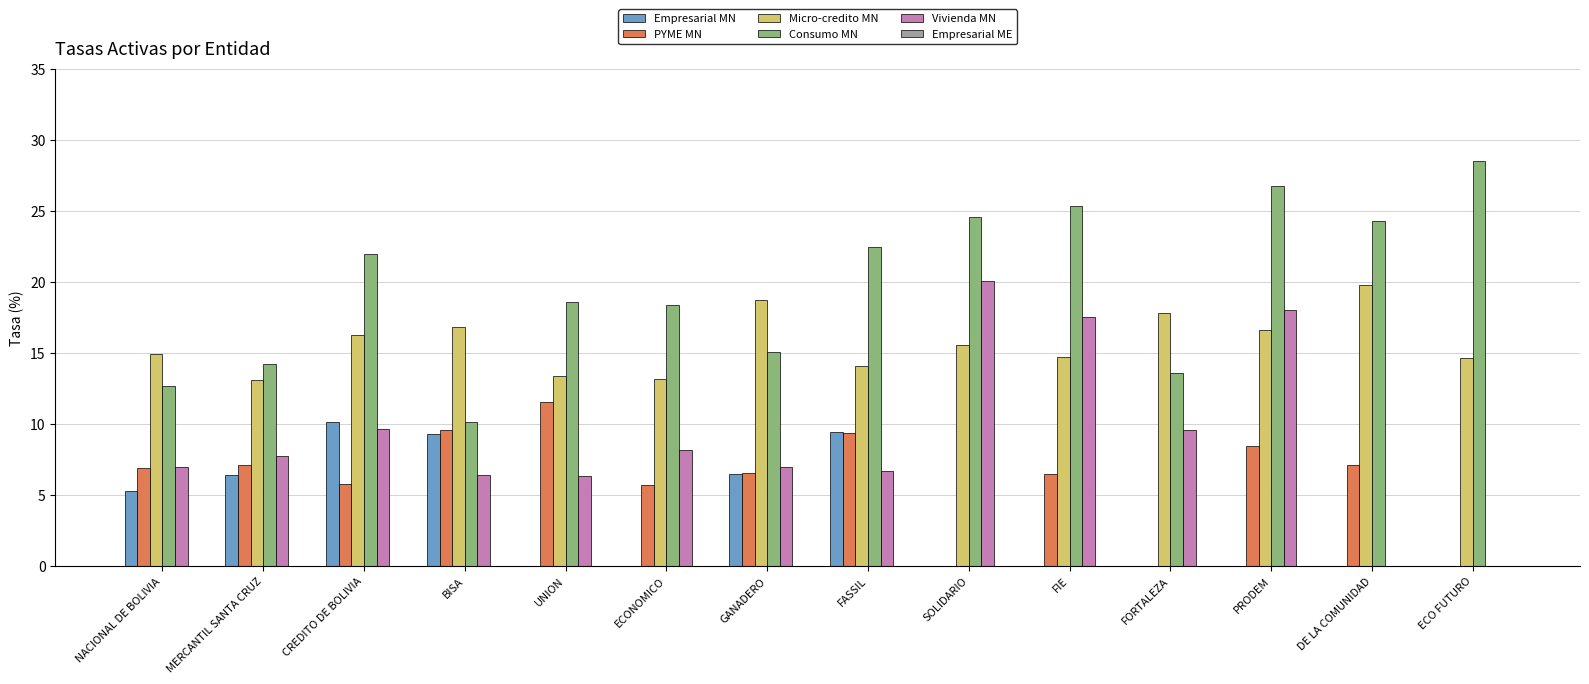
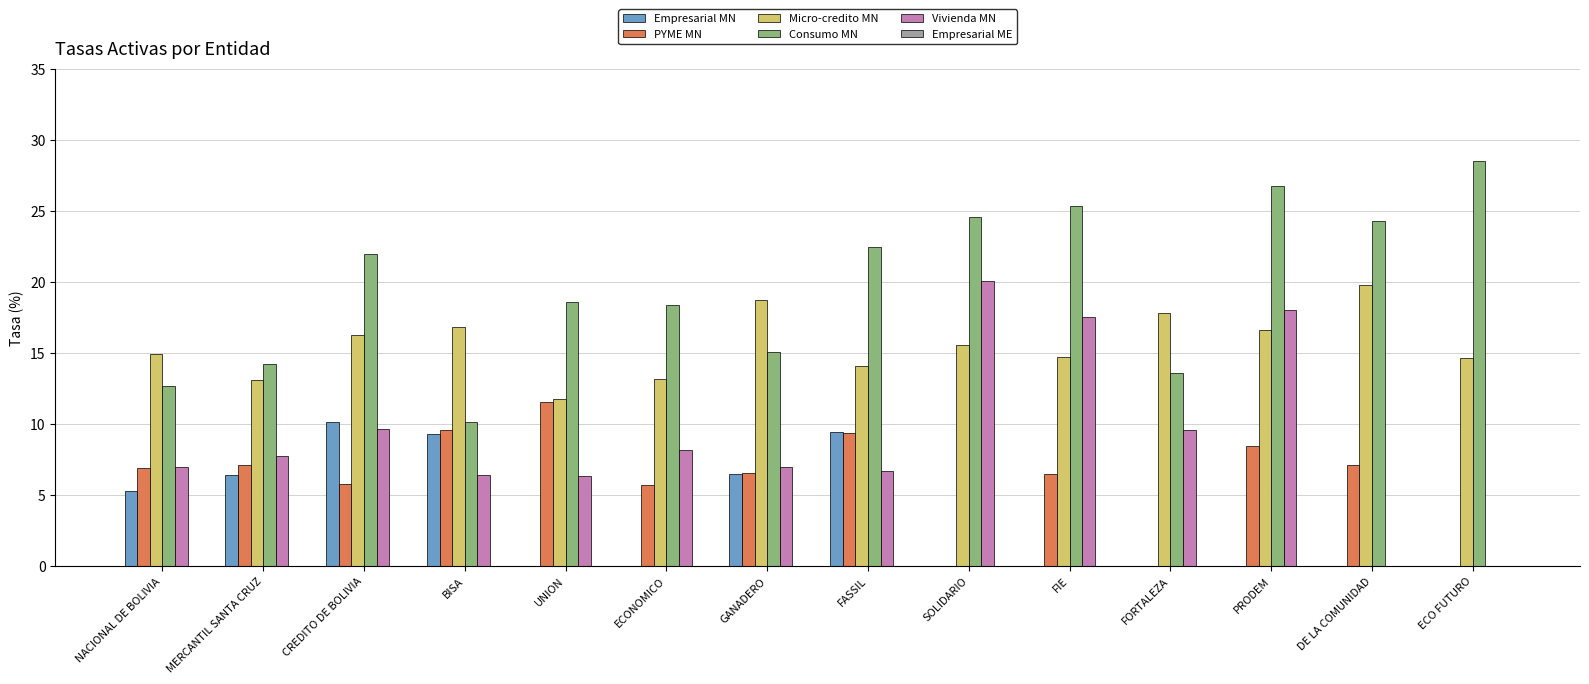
  {
    "Empresarial MN": {
      "NACIONAL DE BOLIVIA": 5.3,
      "MERCANTIL SANTA CRUZ": 6.4,
      "CREDITO DE BOLIVIA": 10.1,
      "BISA": 9.3,
      "UNION": 0.0,
      "ECONOMICO": 0.0,
      "GANADERO": 6.5,
      "FASSIL": 9.4,
      "SOLIDARIO": 0.0,
      "FIE": 0.0,
      "FORTALEZA": 0.0,
      "PRODEM": 0.0,
      "DE LA COMUNIDAD": 0.0,
      "ECO FUTURO": 0.0
    },
    "PYME MN": {
      "NACIONAL DE BOLIVIA": 6.9,
      "MERCANTIL SANTA CRUZ": 7.1,
      "CREDITO DE BOLIVIA": 5.8,
      "BISA": 9.6,
      "UNION": 11.5,
      "ECONOMICO": 5.7,
      "GANADERO": 6.5,
      "FASSIL": 9.4,
      "SOLIDARIO": 0.0,
      "FIE": 6.5,
      "FORTALEZA": 0.0,
      "PRODEM": 8.4,
      "DE LA COMUNIDAD": 7.1,
      "ECO FUTURO": 0.0
    },
    "Micro-credito MN": {
      "NACIONAL DE BOLIVIA": 14.9,
      "MERCANTIL SANTA CRUZ": 13.1,
      "CREDITO DE BOLIVIA": 16.3,
      "BISA": 16.9,
-     "UNION": 13.4,
+     "UNION": 11.8,
      "ECONOMICO": 13.1,
      "GANADERO": 18.7,
      "FASSIL": 14.1,
      "SOLIDARIO": 15.5,
      "FIE": 14.7,
      "FORTALEZA": 17.8,
      "PRODEM": 16.6,
      "DE LA COMUNIDAD": 19.8,
      "ECO FUTURO": 14.6
    }
  }
